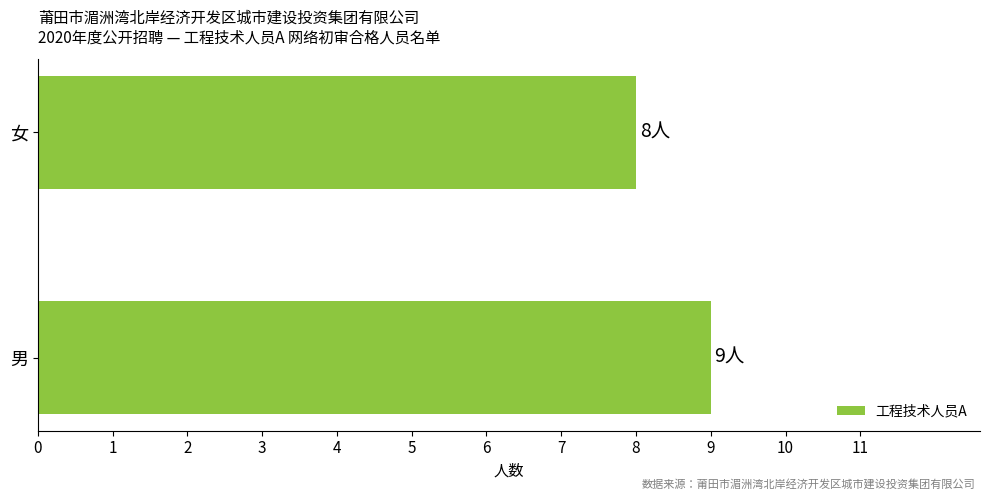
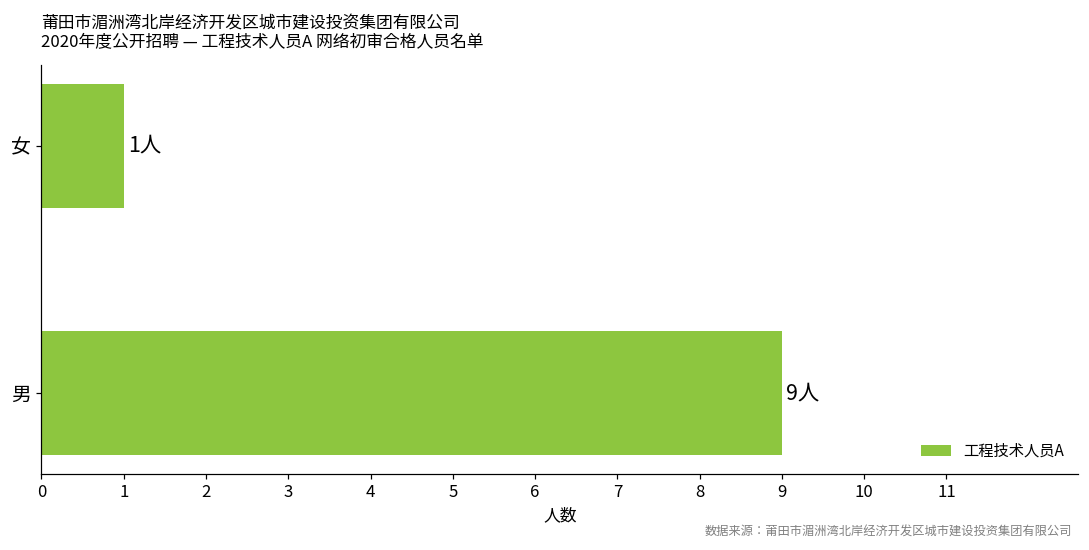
  {
-   "女": "8人",
+   "女": "1人",
    "男": "9人"
  }
